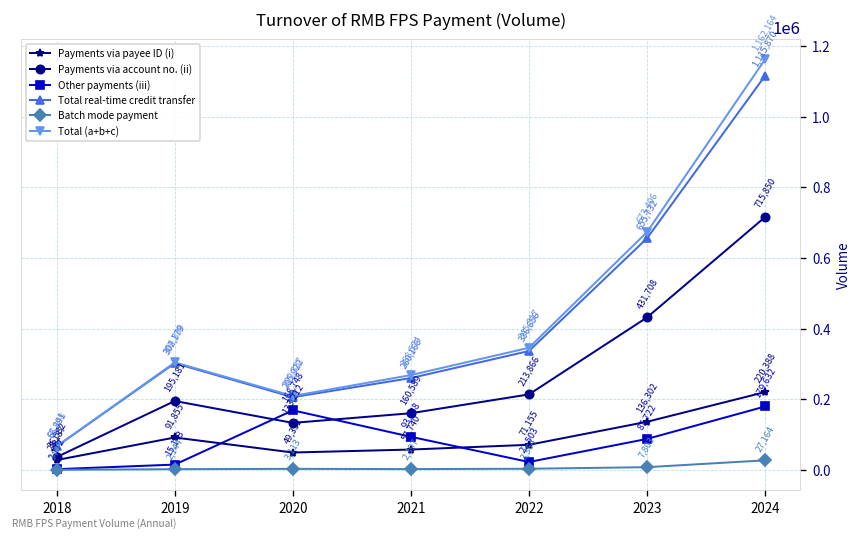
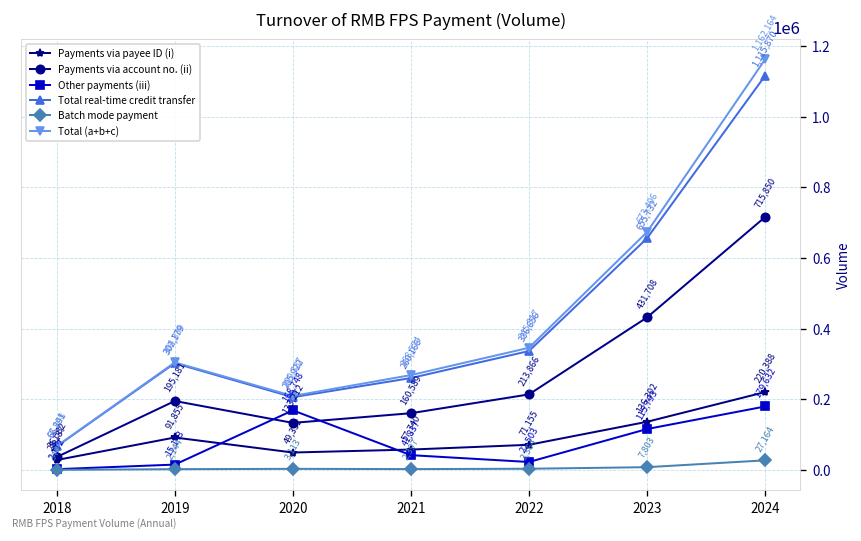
  {
    "Other payments (iii)": {
-     "2021": "93,838",
-     "2023": "87,722"
+     "2021": "41,837",
+     "2023": "115,793"
    }
  }
